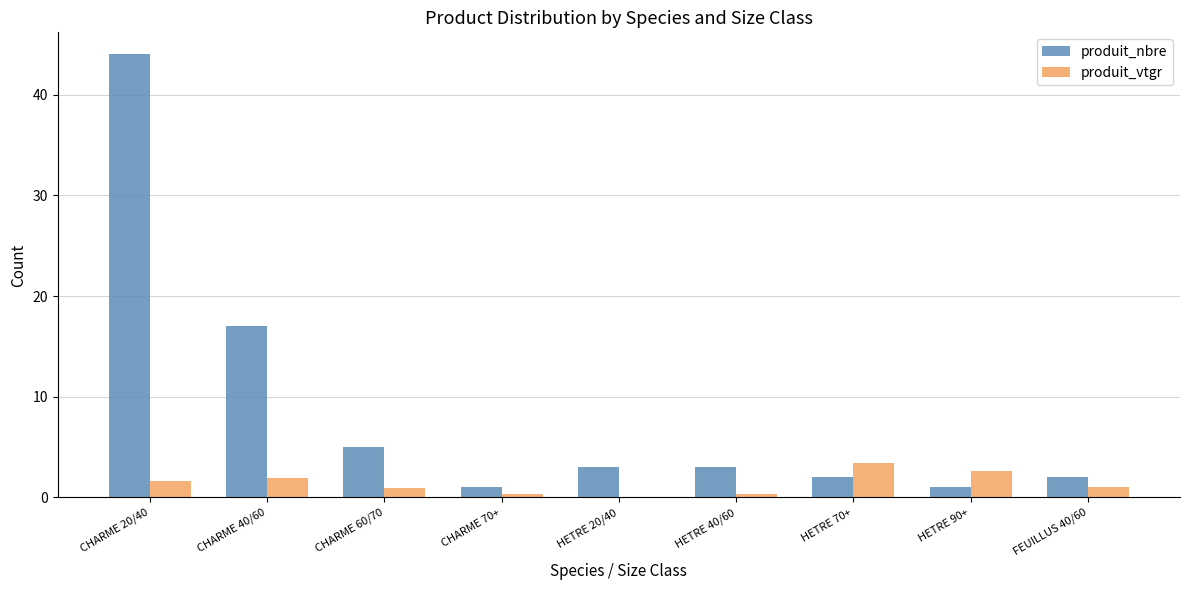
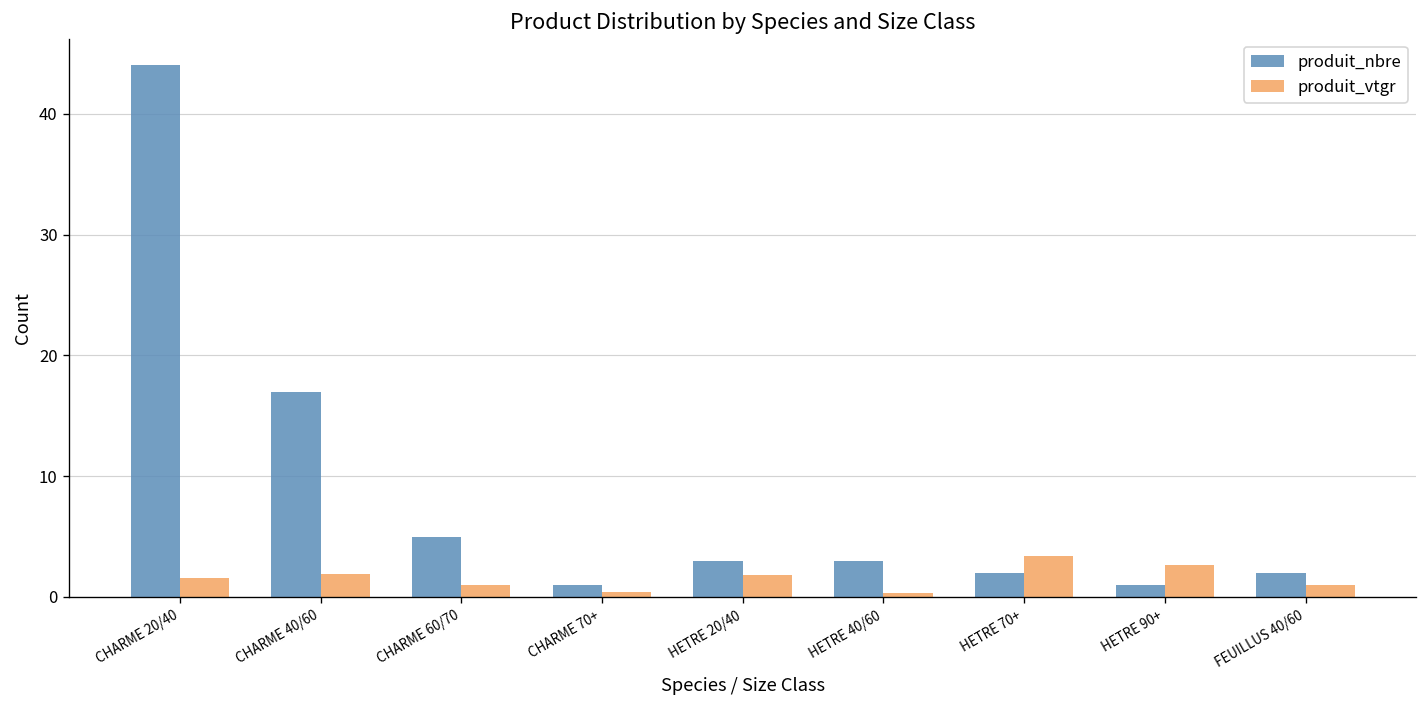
  {
    "produit_nbre": {
      "CHARME 20/40": 44.0,
      "CHARME 40/60": 17.0,
      "CHARME 60/70": 5.0,
      "CHARME 70+": 1.0,
      "HETRE 20/40": 3.0,
      "HETRE 40/60": 3.0,
      "HETRE 70+": 2.0,
      "HETRE 90+": 1.0,
      "FEUILLUS 40/60": 2.0
    },
    "produit_vtgr": {
      "CHARME 20/40": 1.6,
      "CHARME 40/60": 1.9,
      "CHARME 60/70": 1.0,
      "CHARME 70+": 0.4,
-     "HETRE 20/40": 0.1,
+     "HETRE 20/40": 1.8,
      "HETRE 40/60": 0.3,
      "HETRE 70+": 3.4,
      "HETRE 90+": 2.7,
      "FEUILLUS 40/60": 1.0
    }
  }
